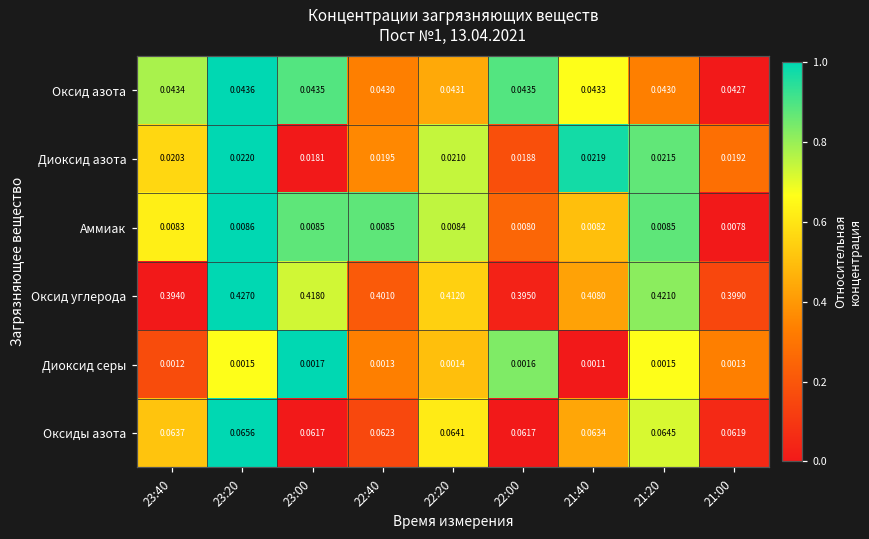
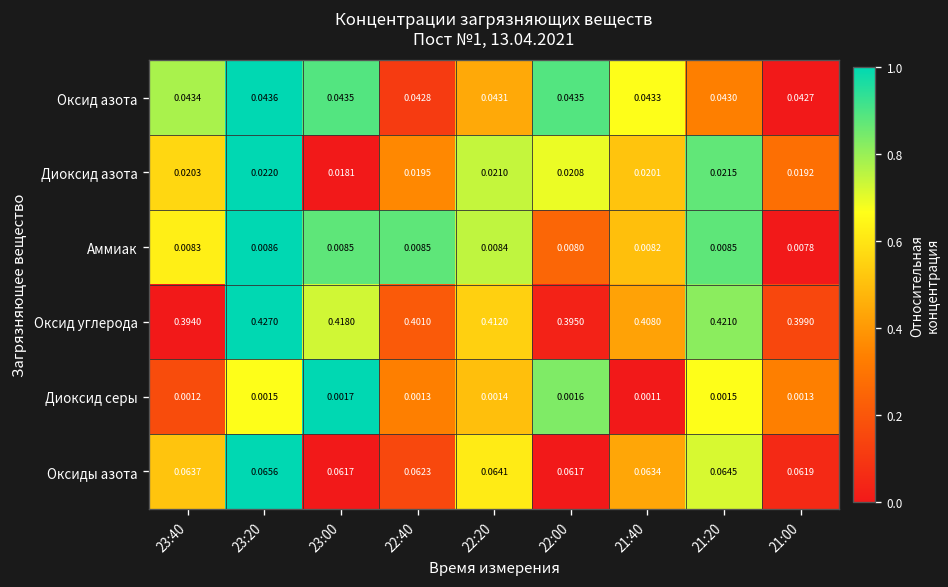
  {
    "Оксид азота": {
      "23:40": 0.0434,
      "23:20": 0.0436,
      "23:00": 0.0435,
-     "22:40": 0.0430,
+     "22:40": 0.0428,
      "22:20": 0.0431,
      "22:00": 0.0435,
      "21:40": 0.0433,
      "21:20": 0.0430,
      "21:00": 0.0427
    },
    "Диоксид азота": {
      "23:40": 0.0203,
      "23:20": 0.0220,
      "23:00": 0.0181,
      "22:40": 0.0195,
      "22:20": 0.0210,
-     "22:00": 0.0188,
-     "21:40": 0.0219,
+     "22:00": 0.0208,
+     "21:40": 0.0201,
      "21:20": 0.0215,
      "21:00": 0.0192
    },
    "Аммиак": {
      "23:40": 0.0083,
      "23:20": 0.0086,
      "23:00": 0.0085,
      "22:40": 0.0085,
      "22:20": 0.0084,
      "22:00": 0.0080,
      "21:40": 0.0082,
      "21:20": 0.0085,
      "21:00": 0.0078
    },
    "Оксид углерода": {
      "23:40": 0.3940,
      "23:20": 0.4270,
      "23:00": 0.4180,
      "22:40": 0.4010,
      "22:20": 0.4120,
      "22:00": 0.3950,
      "21:40": 0.4080,
      "21:20": 0.4210,
      "21:00": 0.3990
    },
    "Диоксид серы": {
      "23:40": 0.0012,
      "23:20": 0.0015,
      "23:00": 0.0017,
      "22:40": 0.0013,
      "22:20": 0.0014,
      "22:00": 0.0016,
      "21:40": 0.0011,
      "21:20": 0.0015,
      "21:00": 0.0013
    },
    "Оксиды азота": {
      "23:40": 0.0637,
      "23:20": 0.0656,
      "23:00": 0.0617,
      "22:40": 0.0623,
      "22:20": 0.0641,
      "22:00": 0.0617,
      "21:40": 0.0634,
      "21:20": 0.0645,
      "21:00": 0.0619
    }
  }
